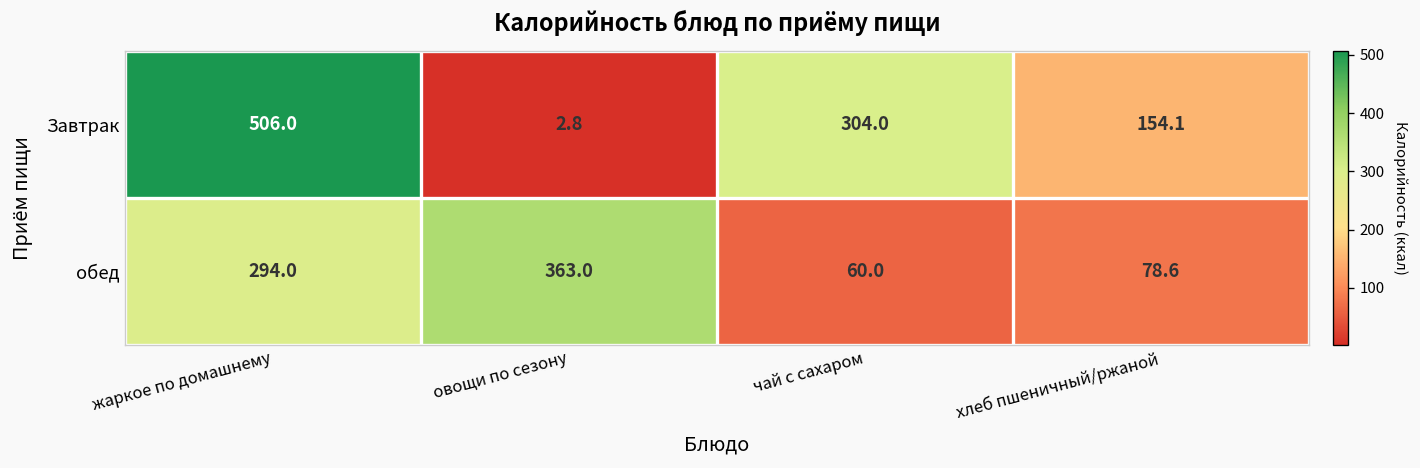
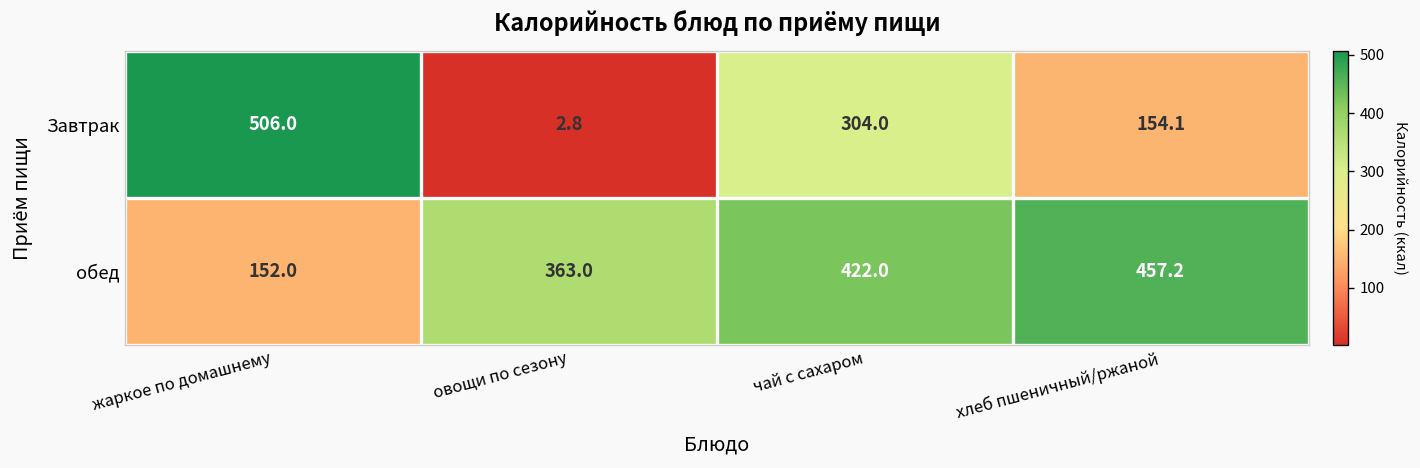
  {
    "Завтрак": {
      "жаркое по домашнему": 506.0,
      "овощи по сезону": 2.8,
      "чай с сахаром": 304.0,
      "хлеб пшеничный/ржаной": 154.1
    },
    "обед": {
-     "жаркое по домашнему": 294.0,
+     "жаркое по домашнему": 152.0,
      "овощи по сезону": 363.0,
-     "чай с сахаром": 60.0,
-     "хлеб пшеничный/ржаной": 78.6
+     "чай с сахаром": 422.0,
+     "хлеб пшеничный/ржаной": 457.2
    }
  }
